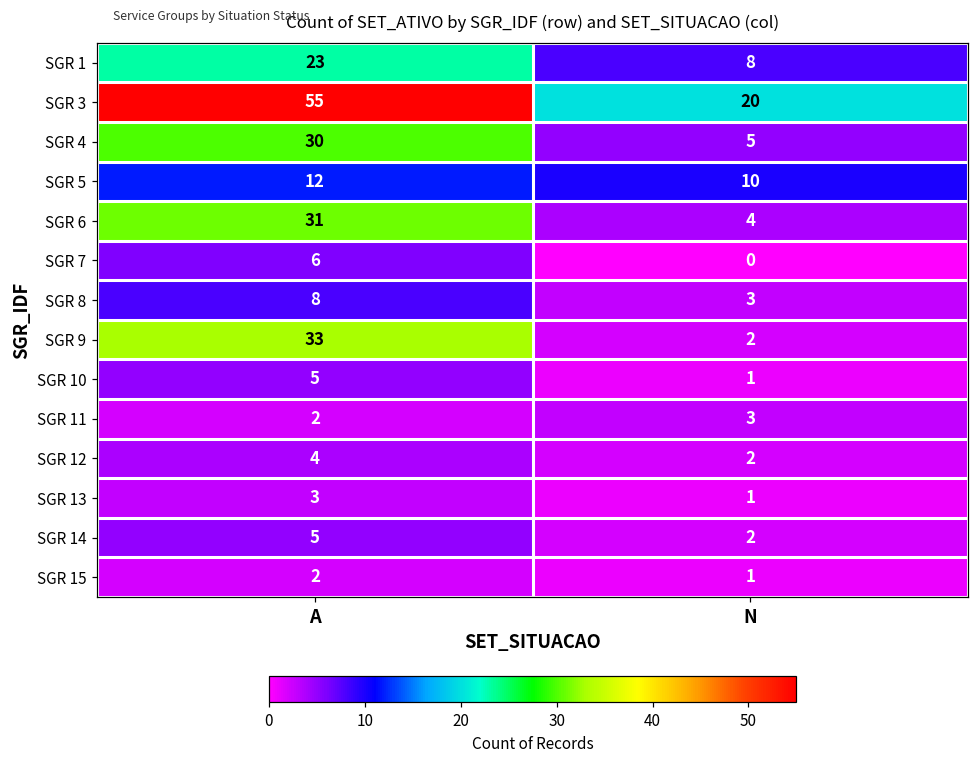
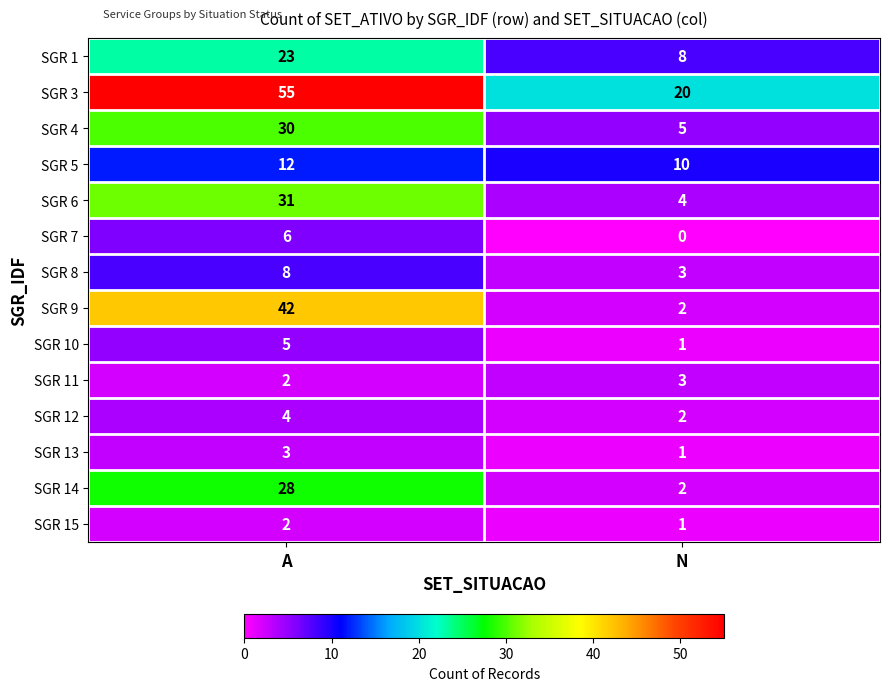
  {
    "SGR 1": {
      "A": 23,
      "N": 8
    },
    "SGR 3": {
      "A": 55,
      "N": 20
    },
    "SGR 4": {
      "A": 30,
      "N": 5
    },
    "SGR 5": {
      "A": 12,
      "N": 10
    },
    "SGR 6": {
      "A": 31,
      "N": 4
    },
    "SGR 7": {
      "A": 6,
      "N": 0
    },
    "SGR 8": {
      "A": 8,
      "N": 3
    },
    "SGR 9": {
-     "A": 33,
+     "A": 42,
      "N": 2
    },
    "SGR 10": {
      "A": 5,
      "N": 1
    },
    "SGR 11": {
      "A": 2,
      "N": 3
    },
    "SGR 12": {
      "A": 4,
      "N": 2
    },
    "SGR 13": {
      "A": 3,
      "N": 1
    },
    "SGR 14": {
-     "A": 5,
+     "A": 28,
      "N": 2
    },
    "SGR 15": {
      "A": 2,
      "N": 1
    }
  }
